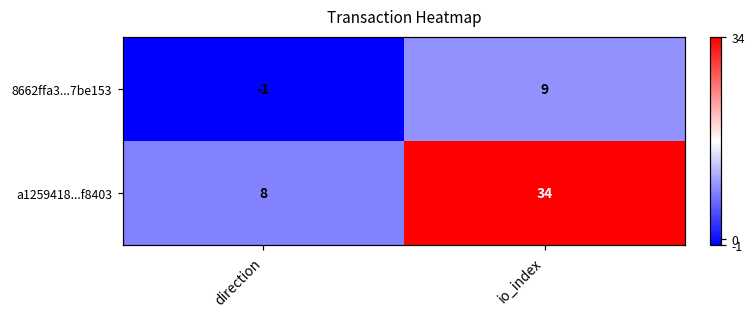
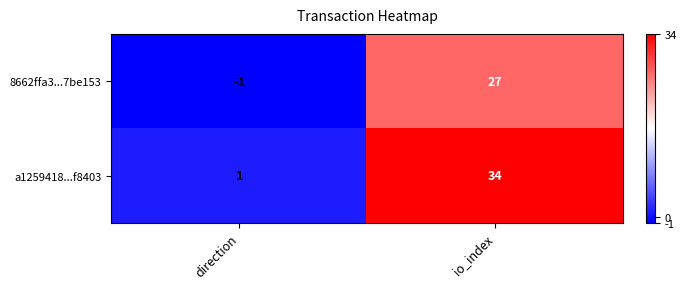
  {
    "8662ffa3...7be153": {
      "direction": -1,
-     "io_index": 9
+     "io_index": 27
    },
    "a1259418...f8403": {
-     "direction": 8,
+     "direction": 1,
      "io_index": 34
    }
  }
